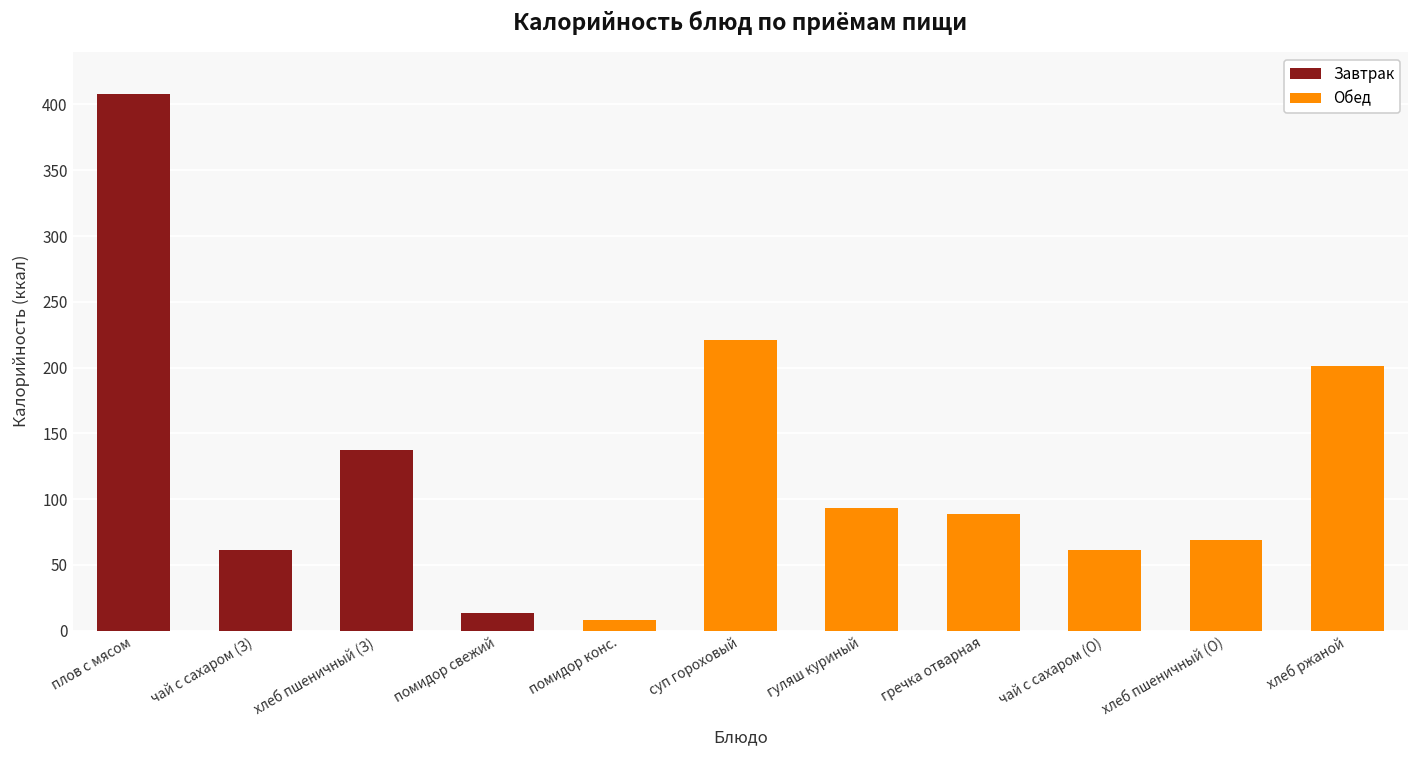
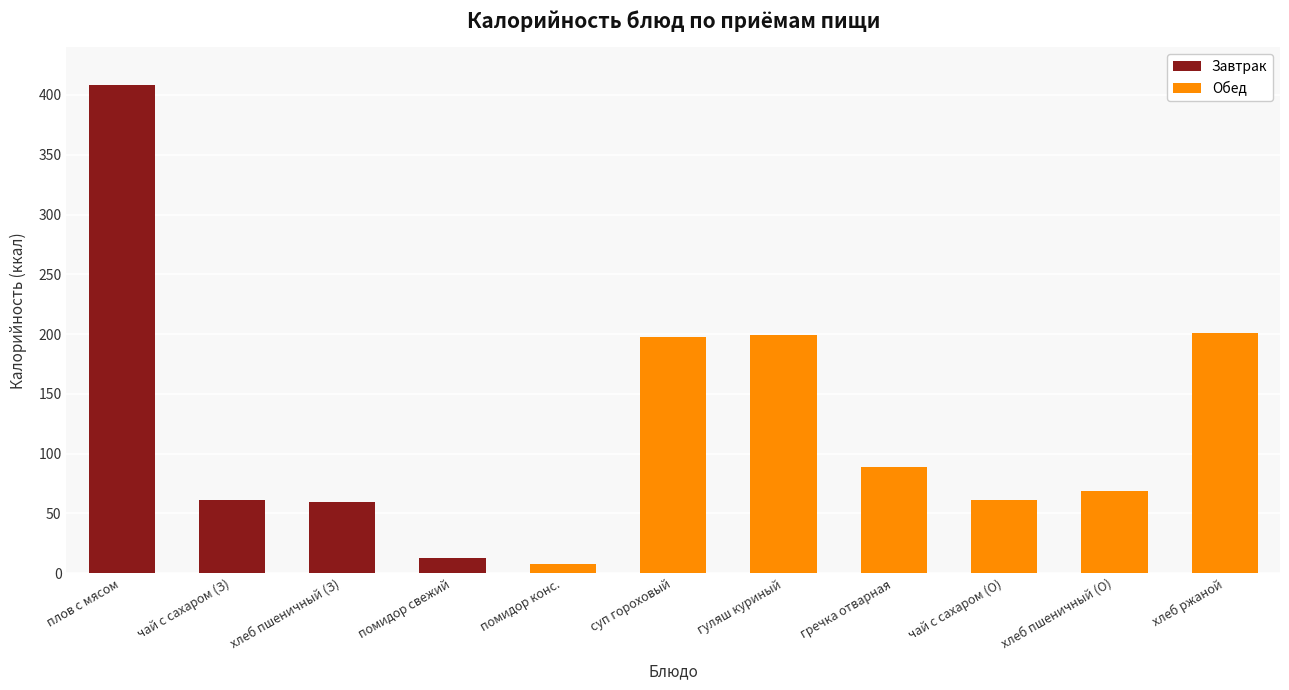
  {
    "Завтрак": {
      "плов с мясом": 408,
      "чай с сахаром (З)": 61,
-     "хлеб пшеничный (З)": 137,
+     "хлеб пшеничный (З)": 60,
      "помидор свежий": 13,
      "помидор конс.": 0,
      "суп гороховый": 0,
      "гуляш куриный": 0,
      "гречка отварная": 0,
      "чай с сахаром (О)": 0,
      "хлеб пшеничный (О)": 0,
      "хлеб ржаной": 0
    },
    "Обед": {
      "плов с мясом": 0,
      "чай с сахаром (З)": 0,
      "хлеб пшеничный (З)": 0,
      "помидор свежий": 0,
      "помидор конс.": 8,
-     "суп гороховый": 221,
-     "гуляш куриный": 93,
+     "суп гороховый": 198,
+     "гуляш куриный": 199,
      "гречка отварная": 89,
      "чай с сахаром (О)": 61,
      "хлеб пшеничный (О)": 69,
      "хлеб ржаной": 201
    }
  }
